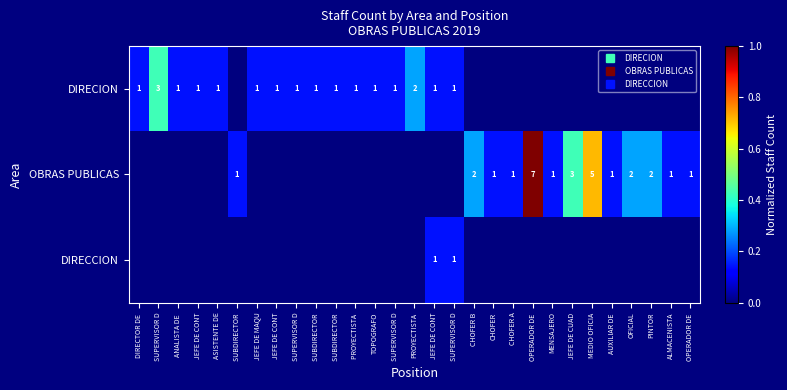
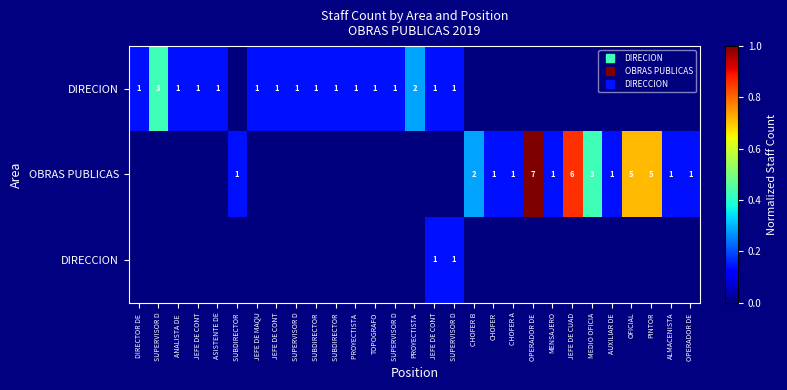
  {
    "DIRECION": {
      "DIRECTOR DE": 1,
      "ANALISTA DE": 1,
      "ASISTENTE DE": 1,
      "JEFE DE MAQU": 1,
      "TOPOGRAFO": 1
    },
    "OBRAS PUBLICAS": {
      "CHOFER B": 2,
      "CHOFER": 1,
      "CHOFER A": 1,
      "MENSAJERO": 1,
-     "JEFE DE CUAD": 3,
-     "MEDIO OFICIA": 5,
+     "JEFE DE CUAD": 6,
+     "MEDIO OFICIA": 3,
      "AUXILIAR DE": 1,
-     "OFICIAL": 2,
-     "PINTOR": 2,
+     "OFICIAL": 5,
+     "PINTOR": 5,
      "ALMACENISTA": 1
    }
  }
